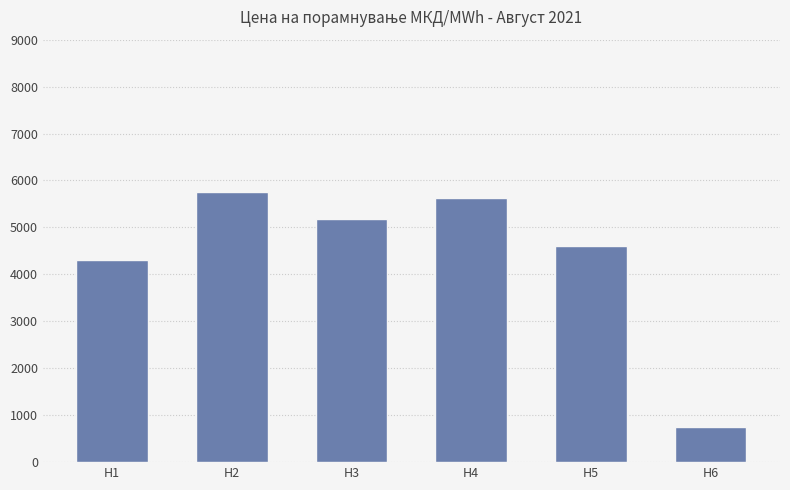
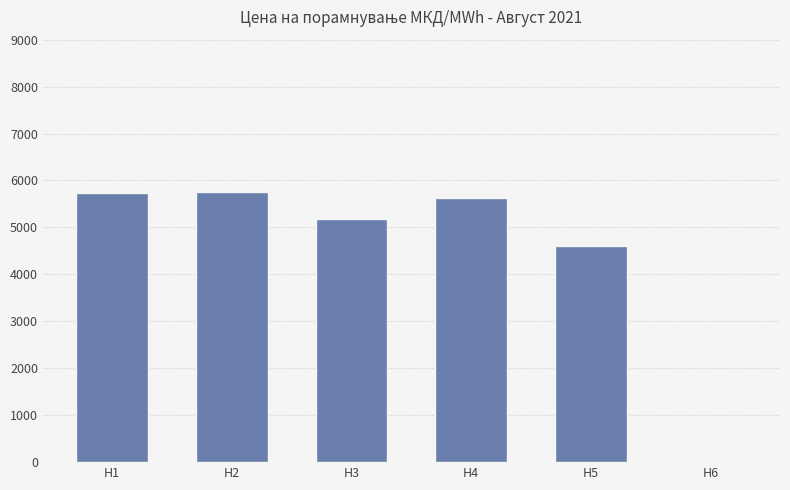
  {
-   "H1": 4300,
+   "H1": 5700,
    "H2": 5700,
    "H3": 5200,
    "H4": 5600,
    "H5": 4600,
-   "H6": 700
+   "H6": 0
  }
